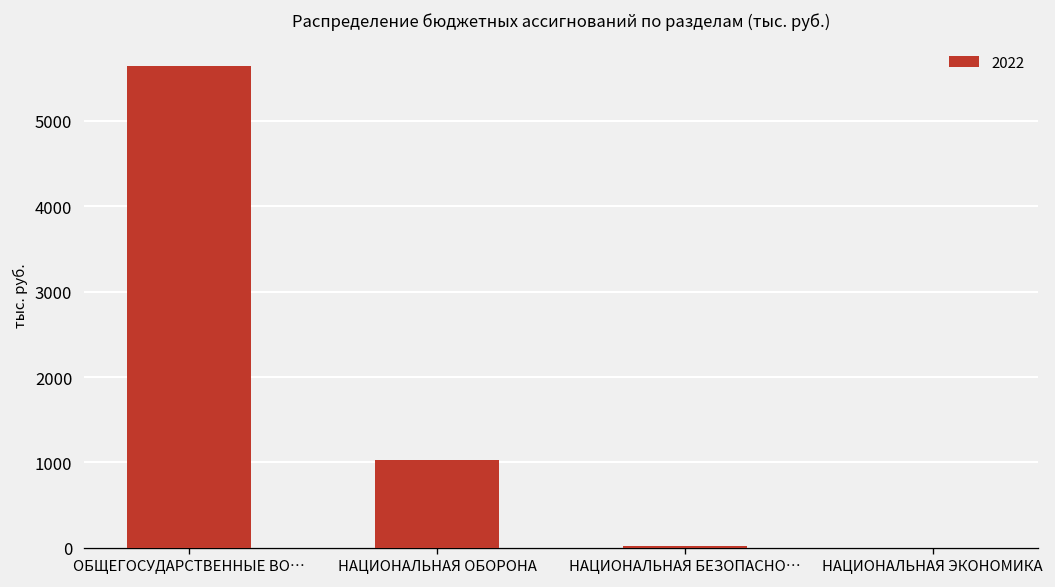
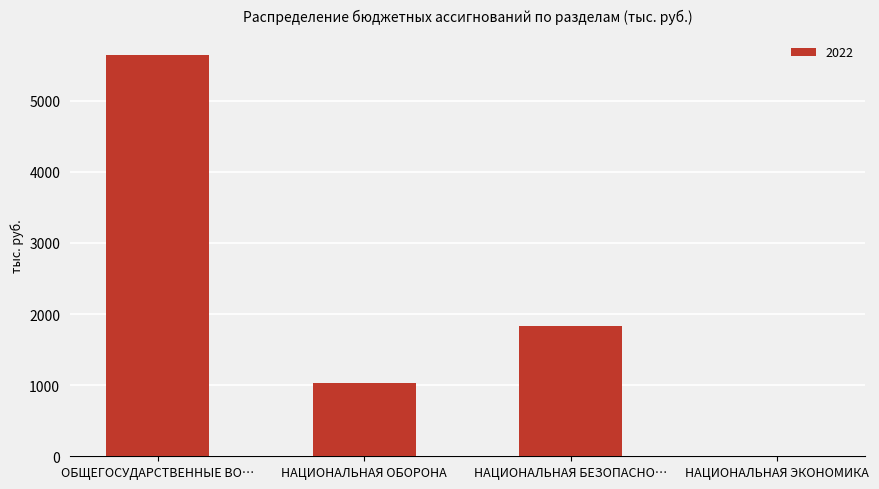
  {
    "ОБЩЕГОСУДАРСТВЕННЫЕ ВО…": 5600,
    "НАЦИОНАЛЬНАЯ ОБОРОНА": 1000,
-   "НАЦИОНАЛЬНАЯ БЕЗОПАСНО…": 0
+   "НАЦИОНАЛЬНАЯ БЕЗОПАСНО…": 1800
  }
